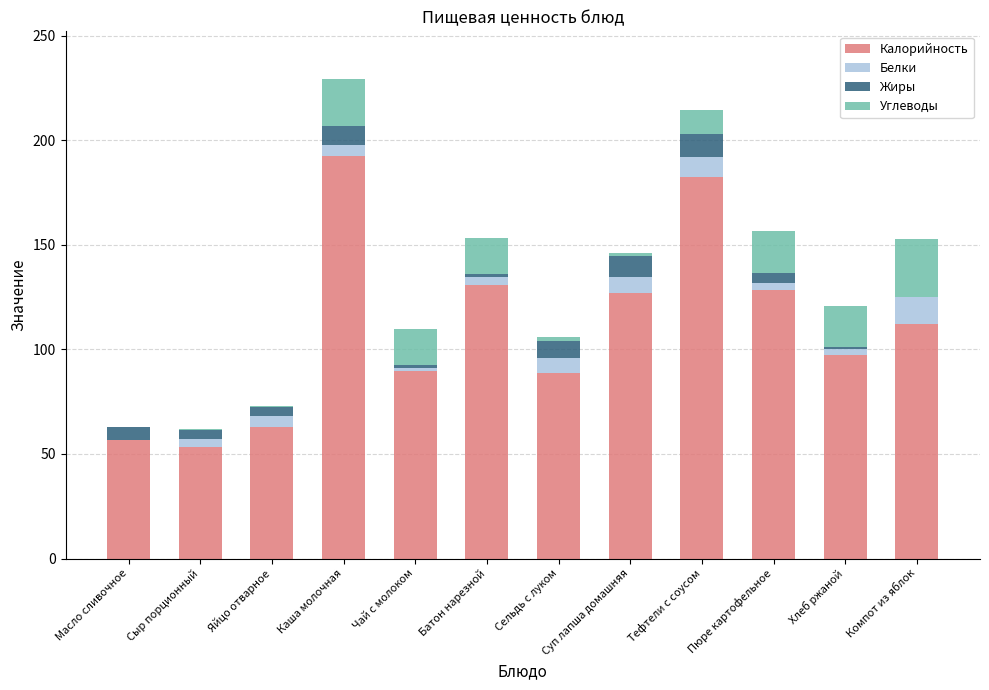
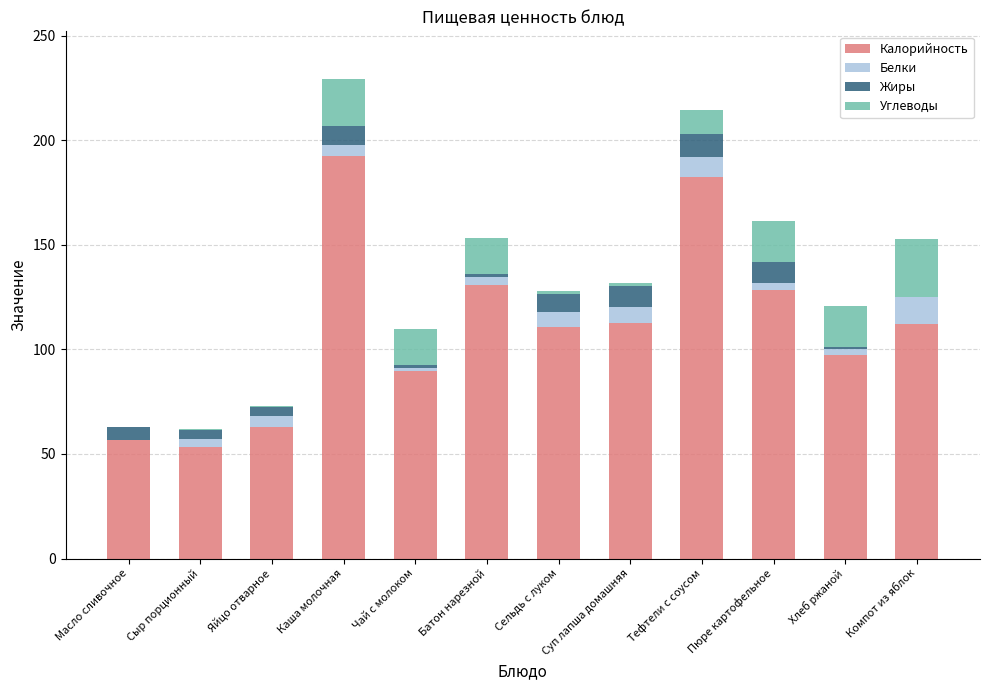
  {
    "Калорийность": {
      "Масло сливочное": 57,
      "Сыр порционный": 53,
      "Яйцо отварное": 63,
      "Каша молочная": 193,
      "Чай с молоком": 90,
      "Батон нарезной": 131,
-     "Сельдь с луком": 89,
-     "Суп лапша домашняя": 127,
+     "Сельдь с луком": 111,
+     "Суп лапша домашняя": 113,
      "Тефтели с соусом": 183,
      "Пюре картофельное": 129,
      "Хлеб ржаной": 97,
      "Компот из яблок": 112
    },
    "Белки": {
      "Сыр порционный": 4,
      "Яйцо отварное": 5,
      "Каша молочная": 5,
      "Чай с молоком": 1,
      "Батон нарезной": 4,
      "Сельдь с луком": 7,
      "Суп лапша домашняя": 8,
      "Тефтели с соусом": 9,
      "Пюре картофельное": 3,
      "Хлеб ржаной": 3,
      "Компот из яблок": 13
    },
    "Жиры": {
      "Масло сливочное": 6,
      "Сыр порционный": 4,
      "Яйцо отварное": 5,
      "Каша молочная": 9,
      "Чай с молоком": 2,
      "Батон нарезной": 1,
      "Сельдь с луком": 8,
      "Суп лапша домашняя": 10,
      "Тефтели с соусом": 11,
-     "Пюре картофельное": 5,
+     "Пюре картофельное": 10,
      "Компот из яблок": 0
    },
    "Углеводы": {
      "Каша молочная": 22,
      "Чай с молоком": 17,
      "Батон нарезной": 17,
      "Сельдь с луком": 2,
      "Суп лапша домашняя": 2,
      "Тефтели с соусом": 12,
      "Пюре картофельное": 20,
      "Хлеб ржаной": 20,
      "Компот из яблок": 28
    }
  }
